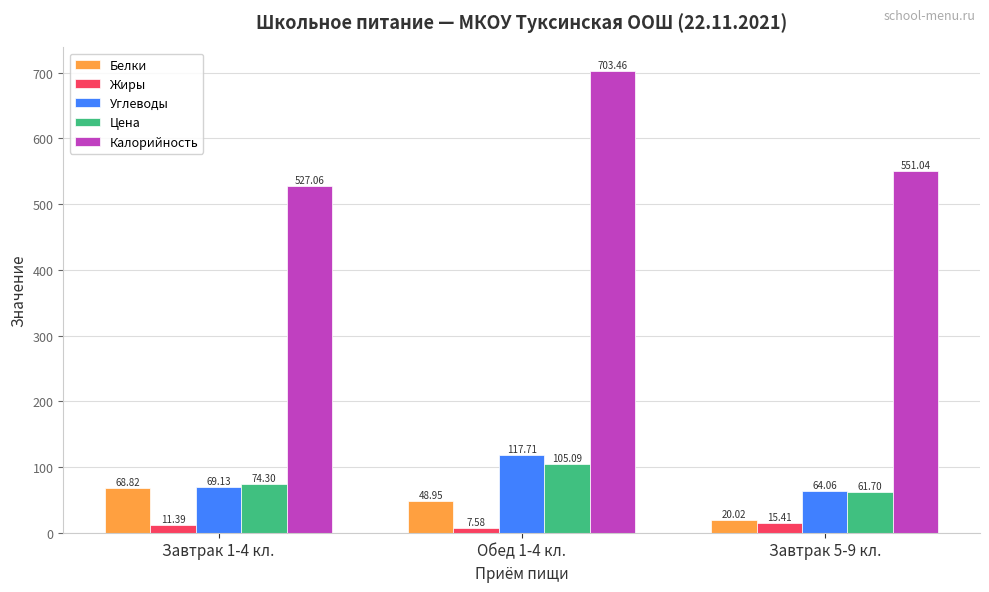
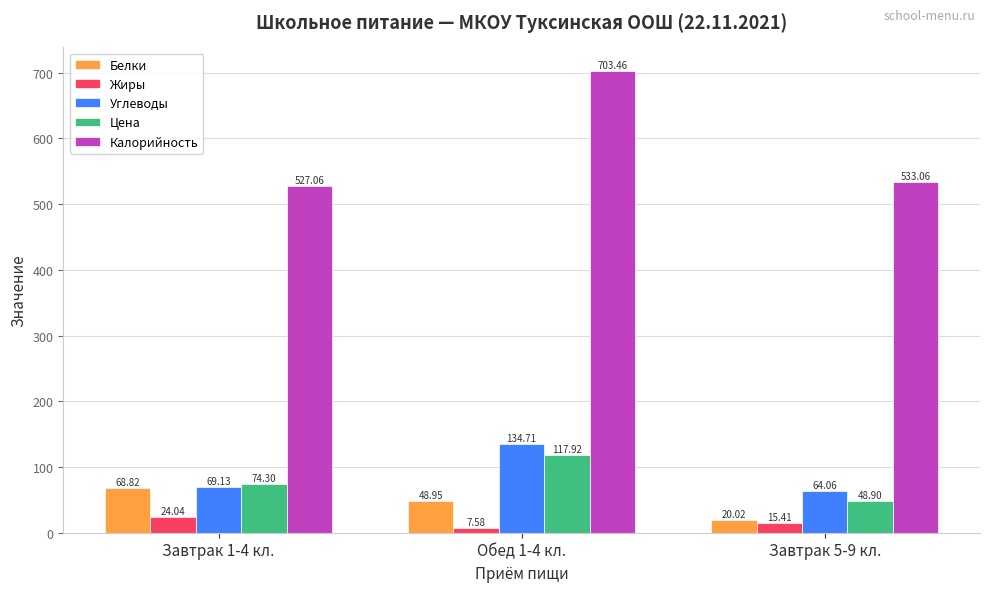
  {
    "Белки": {
      "Завтрак 1-4 кл.": 68.82,
      "Обед 1-4 кл.": 48.95,
      "Завтрак 5-9 кл.": 20.02
    },
    "Жиры": {
-     "Завтрак 1-4 кл.": 11.39,
+     "Завтрак 1-4 кл.": 24.04,
      "Обед 1-4 кл.": 7.58,
      "Завтрак 5-9 кл.": 15.41
    },
    "Углеводы": {
      "Завтрак 1-4 кл.": 69.13,
-     "Обед 1-4 кл.": 117.71,
+     "Обед 1-4 кл.": 134.71,
      "Завтрак 5-9 кл.": 64.06
    },
    "Цена": {
      "Завтрак 1-4 кл.": 74.30,
-     "Обед 1-4 кл.": 105.09,
-     "Завтрак 5-9 кл.": 61.70
+     "Обед 1-4 кл.": 117.92,
+     "Завтрак 5-9 кл.": 48.90
    },
    "Калорийность": {
      "Завтрак 1-4 кл.": 527.06,
      "Обед 1-4 кл.": 703.46,
-     "Завтрак 5-9 кл.": 551.04
+     "Завтрак 5-9 кл.": 533.06
    }
  }
